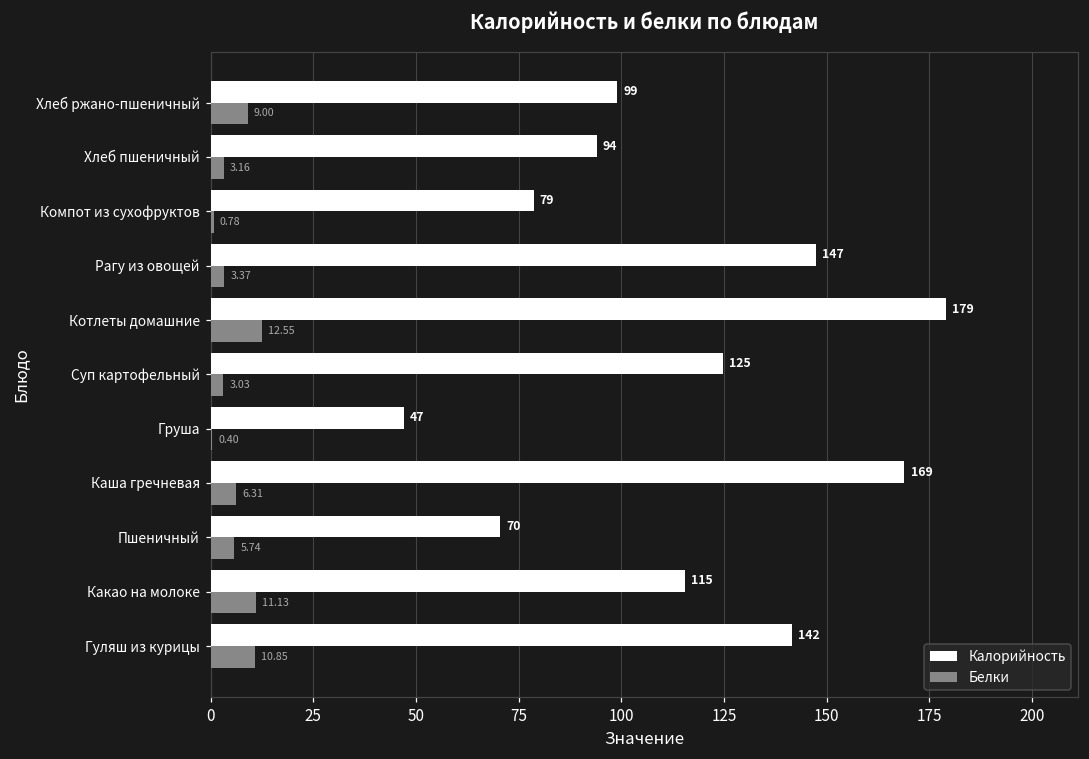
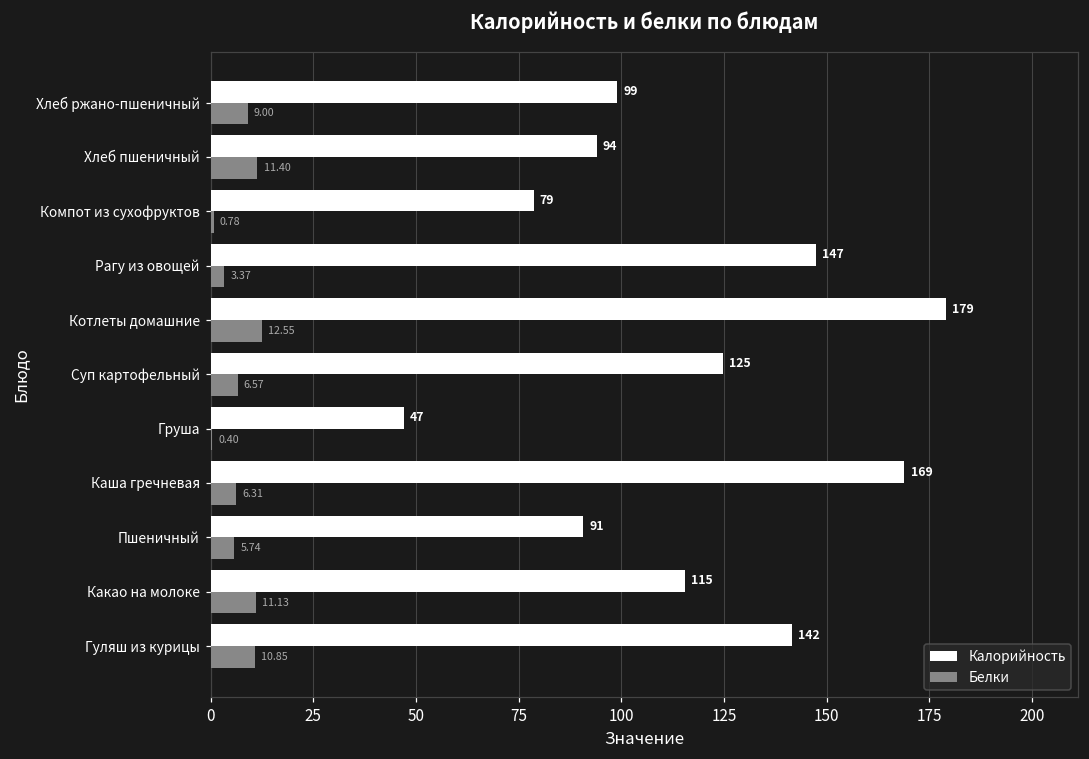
  {
    "Калорийность": {
      "Хлеб ржано-пшеничный": 99,
      "Хлеб пшеничный": 94,
      "Компот из сухофруктов": 79,
      "Рагу из овощей": 147,
      "Котлеты домашние": 179,
      "Суп картофельный": 125,
      "Груша": 47,
      "Каша гречневая": 169,
-     "Пшеничный": 70,
+     "Пшеничный": 91,
      "Какао на молоке": 115,
      "Гуляш из курицы": 142
    },
    "Белки": {
      "Хлеб ржано-пшеничный": 9.00,
-     "Хлеб пшеничный": 3.16,
+     "Хлеб пшеничный": 11.40,
      "Компот из сухофруктов": 0.78,
      "Рагу из овощей": 3.37,
      "Котлеты домашние": 12.55,
-     "Суп картофельный": 3.03,
+     "Суп картофельный": 6.57,
      "Груша": 0.40,
      "Каша гречневая": 6.31,
      "Пшеничный": 5.74,
      "Какао на молоке": 11.13,
      "Гуляш из курицы": 10.85
    }
  }
